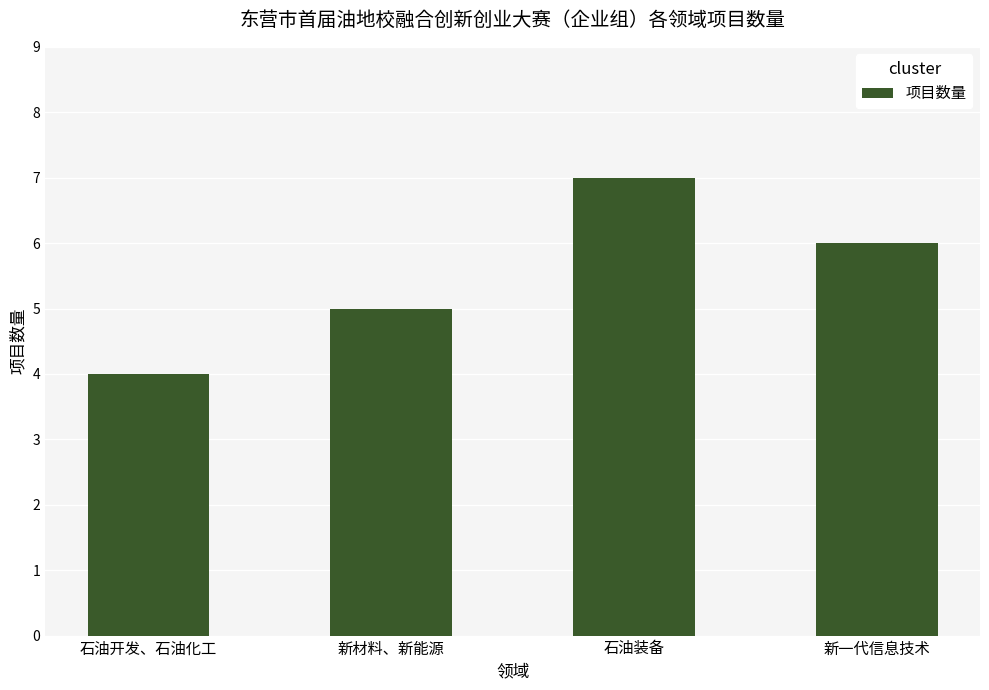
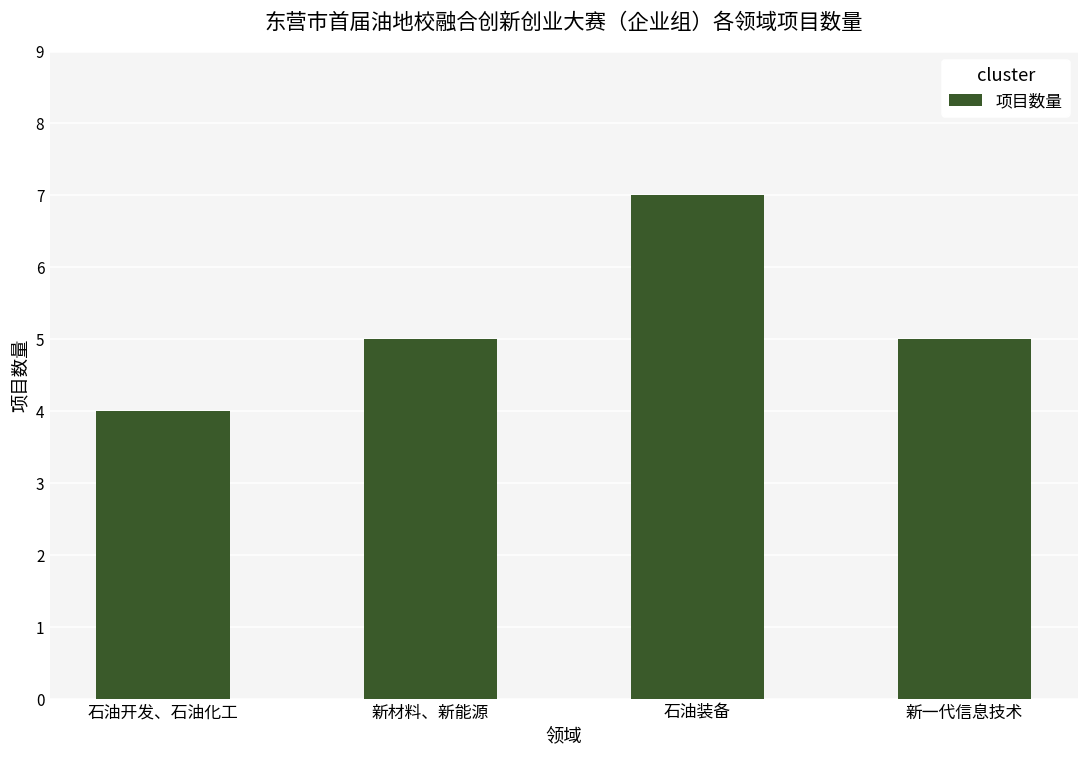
  {
    "石油开发、石油化工": 4,
    "新材料、新能源": 5,
    "石油装备": 7,
-   "新一代信息技术": 6
+   "新一代信息技术": 5
  }
